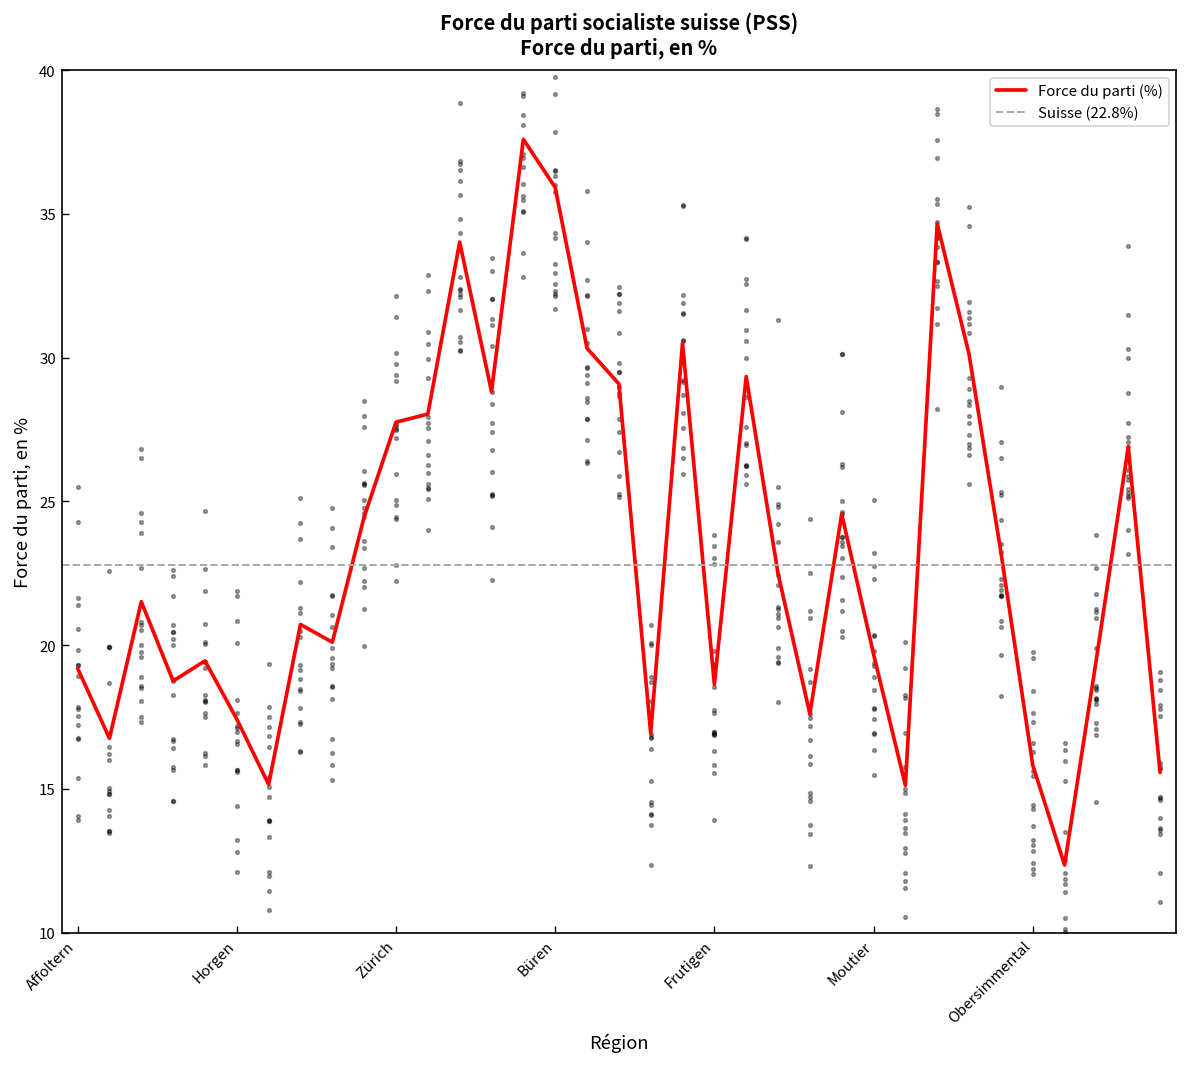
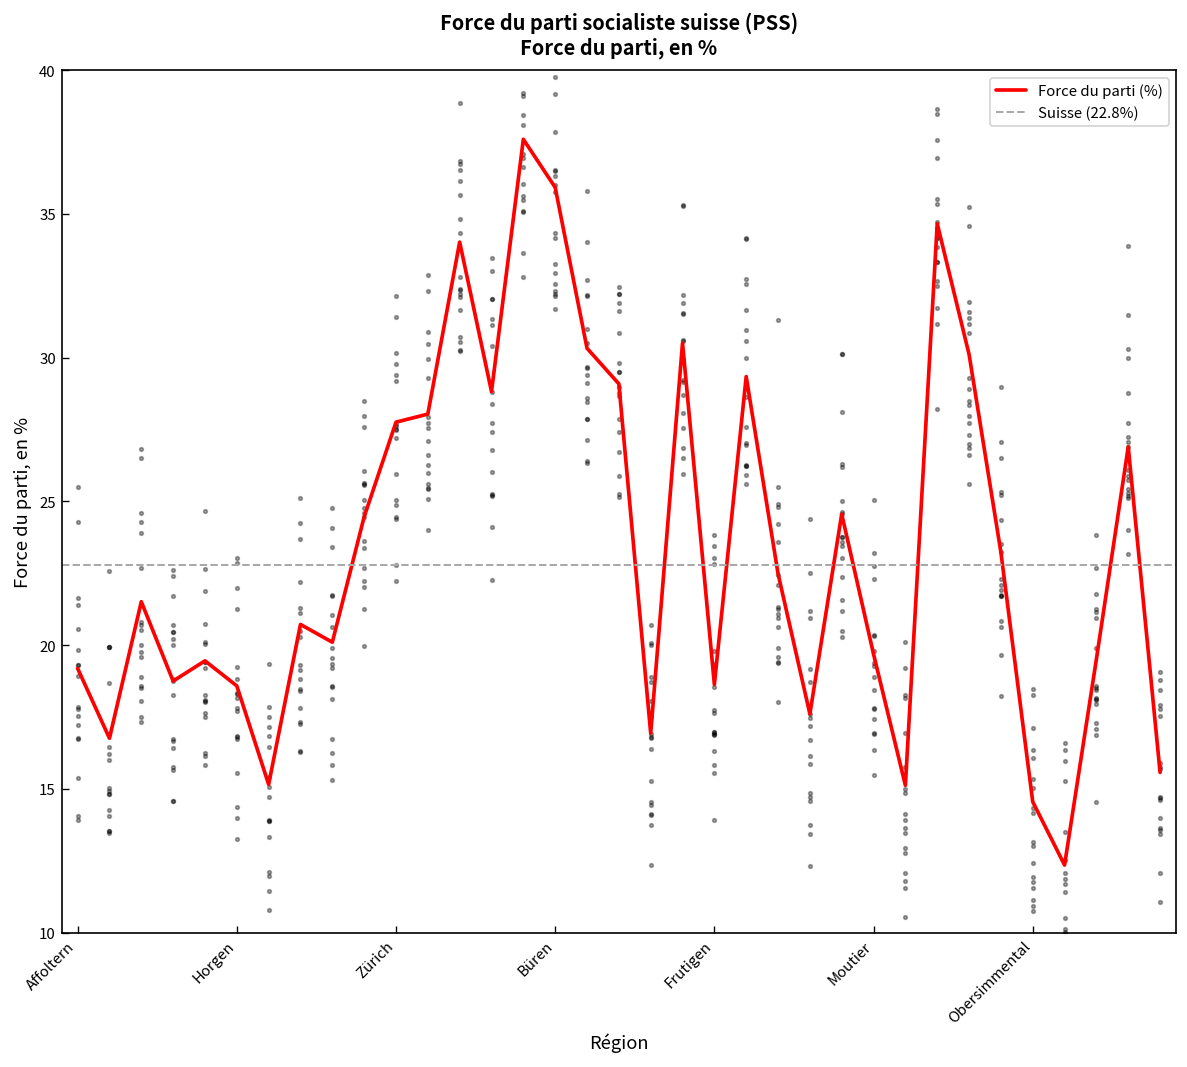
  {
    "Force du parti (%)": {
      "Affoltern": 19.2,
-     "Horgen": 17.4,
-     "Obersimmental": 15.8
+     "Horgen": 18.6,
+     "Obersimmental": 14.6
    }
  }
